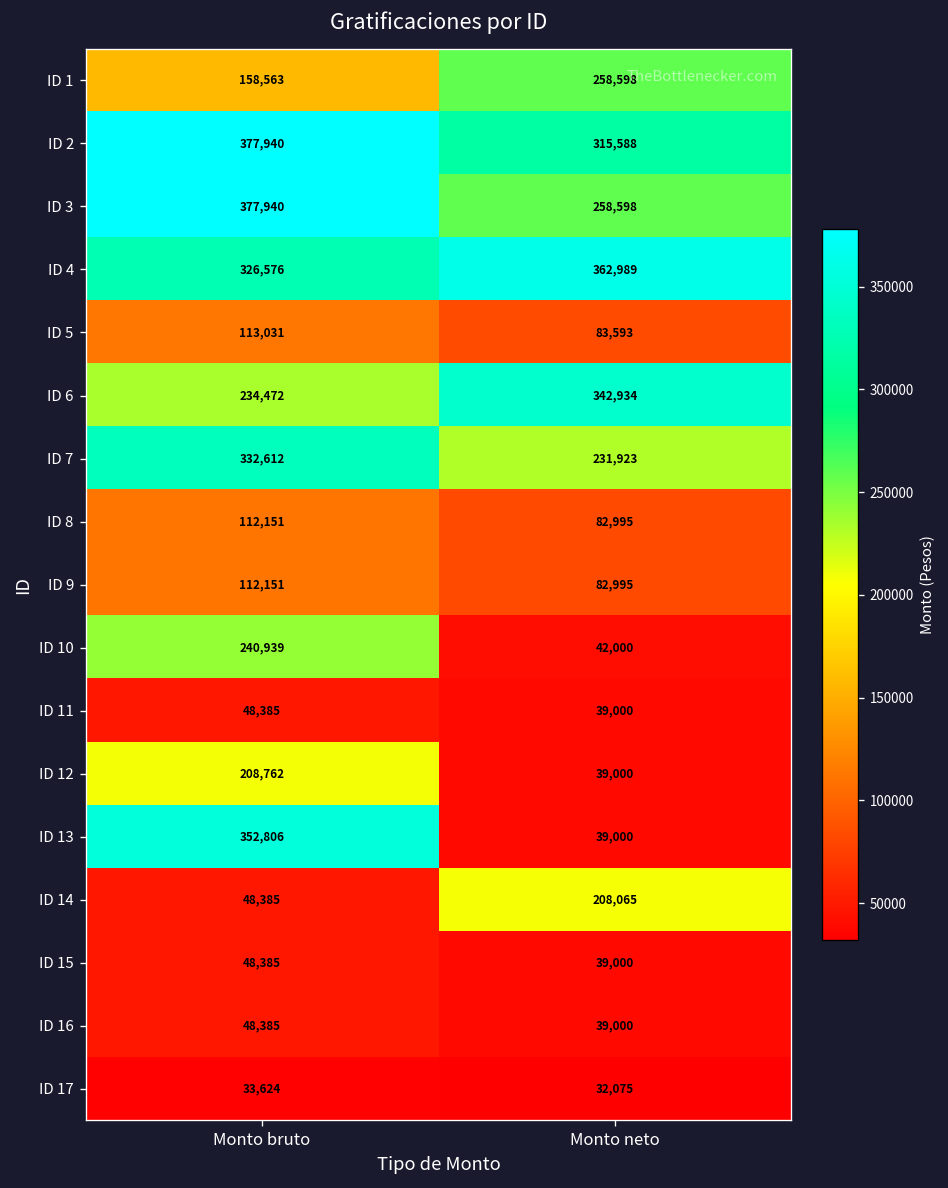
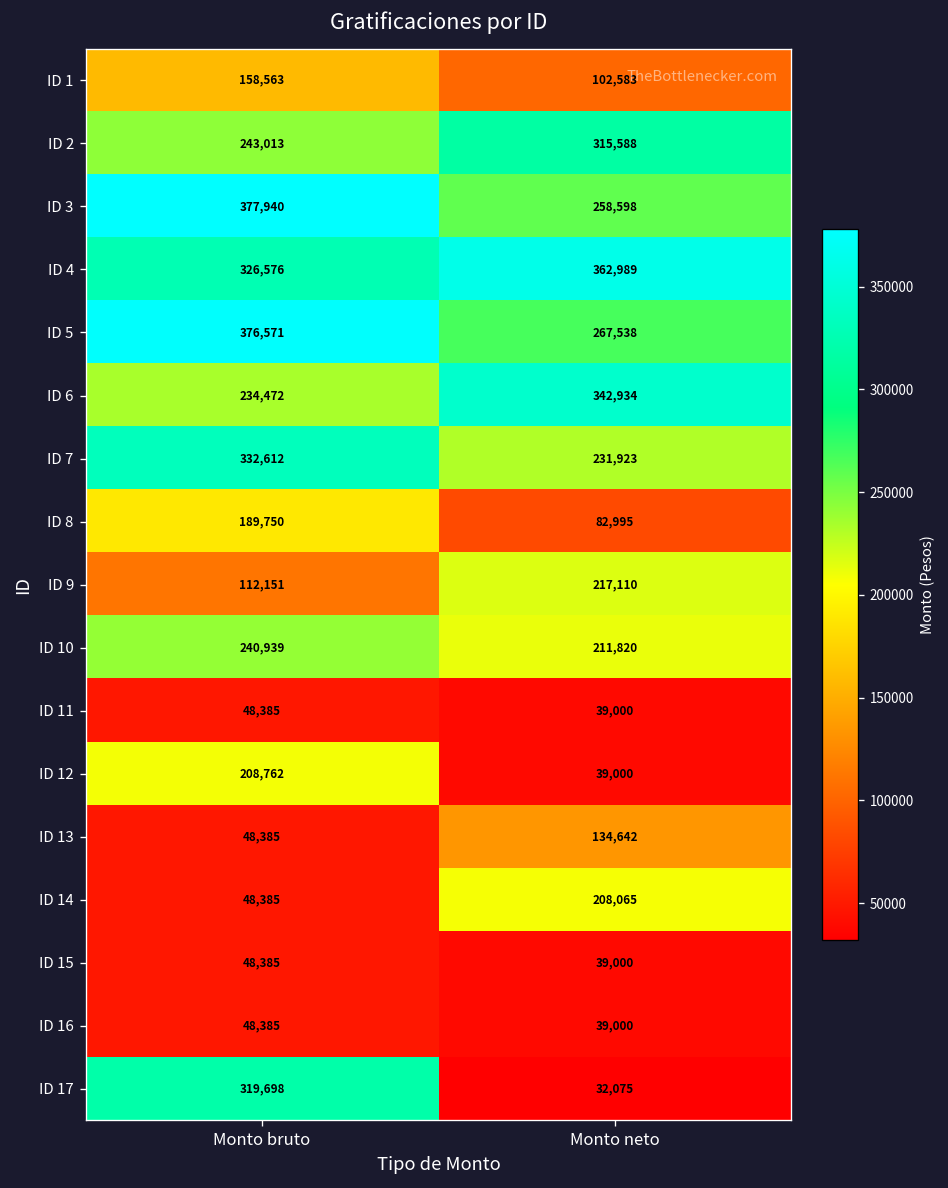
  {
    "ID 1": {
      "Monto bruto": "158,563",
-     "Monto neto": "258,598"
+     "Monto neto": "102,583"
    },
    "ID 2": {
-     "Monto bruto": "377,940",
+     "Monto bruto": "243,013",
      "Monto neto": "315,588"
    },
    "ID 3": {
      "Monto bruto": "377,940",
      "Monto neto": "258,598"
    },
    "ID 4": {
      "Monto bruto": "326,576",
      "Monto neto": "362,989"
    },
    "ID 5": {
-     "Monto bruto": "113,031",
-     "Monto neto": "83,593"
+     "Monto bruto": "376,571",
+     "Monto neto": "267,538"
    },
    "ID 6": {
      "Monto bruto": "234,472",
      "Monto neto": "342,934"
    },
    "ID 7": {
      "Monto bruto": "332,612",
      "Monto neto": "231,923"
    },
    "ID 8": {
-     "Monto bruto": "112,151",
+     "Monto bruto": "189,750",
      "Monto neto": "82,995"
    },
    "ID 9": {
      "Monto bruto": "112,151",
-     "Monto neto": "82,995"
+     "Monto neto": "217,110"
    },
    "ID 10": {
      "Monto bruto": "240,939",
-     "Monto neto": "42,000"
+     "Monto neto": "211,820"
    },
    "ID 11": {
      "Monto bruto": "48,385",
      "Monto neto": "39,000"
    },
    "ID 12": {
      "Monto bruto": "208,762",
      "Monto neto": "39,000"
    },
    "ID 13": {
-     "Monto bruto": "352,806",
-     "Monto neto": "39,000"
+     "Monto bruto": "48,385",
+     "Monto neto": "134,642"
    },
    "ID 14": {
      "Monto bruto": "48,385",
      "Monto neto": "208,065"
    },
    "ID 15": {
      "Monto bruto": "48,385",
      "Monto neto": "39,000"
    },
    "ID 16": {
      "Monto bruto": "48,385",
      "Monto neto": "39,000"
    },
    "ID 17": {
-     "Monto bruto": "33,624",
+     "Monto bruto": "319,698",
      "Monto neto": "32,075"
    }
  }
